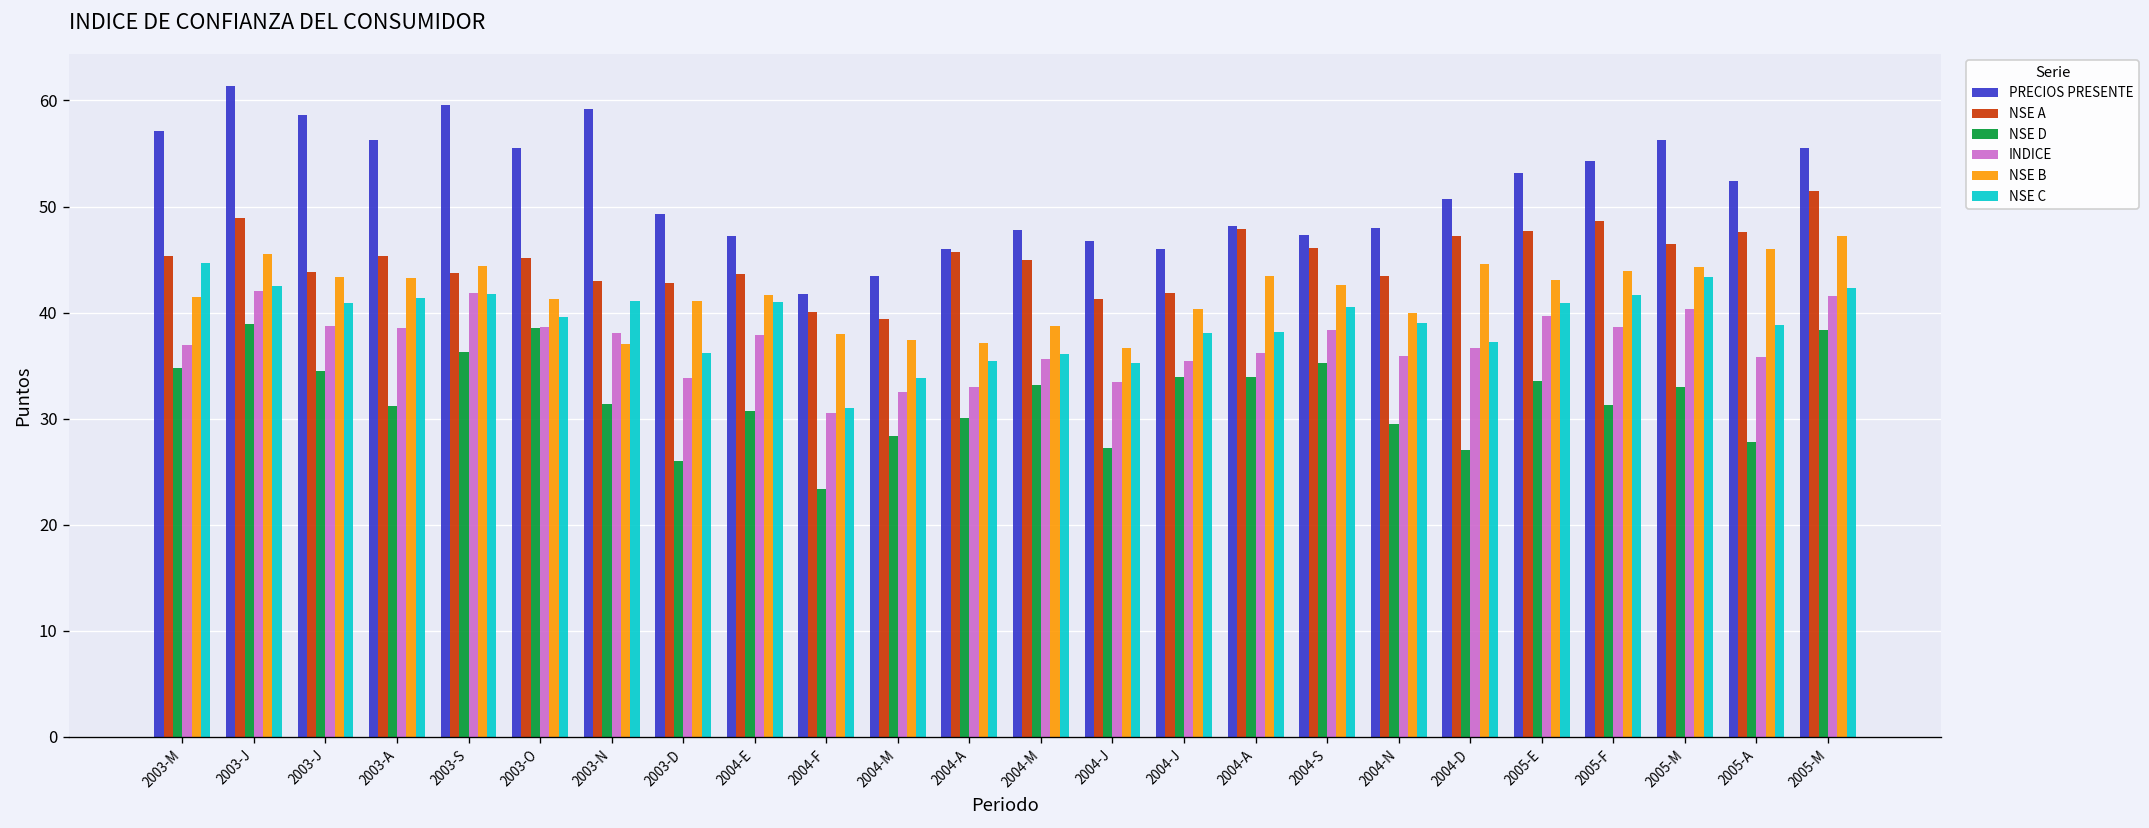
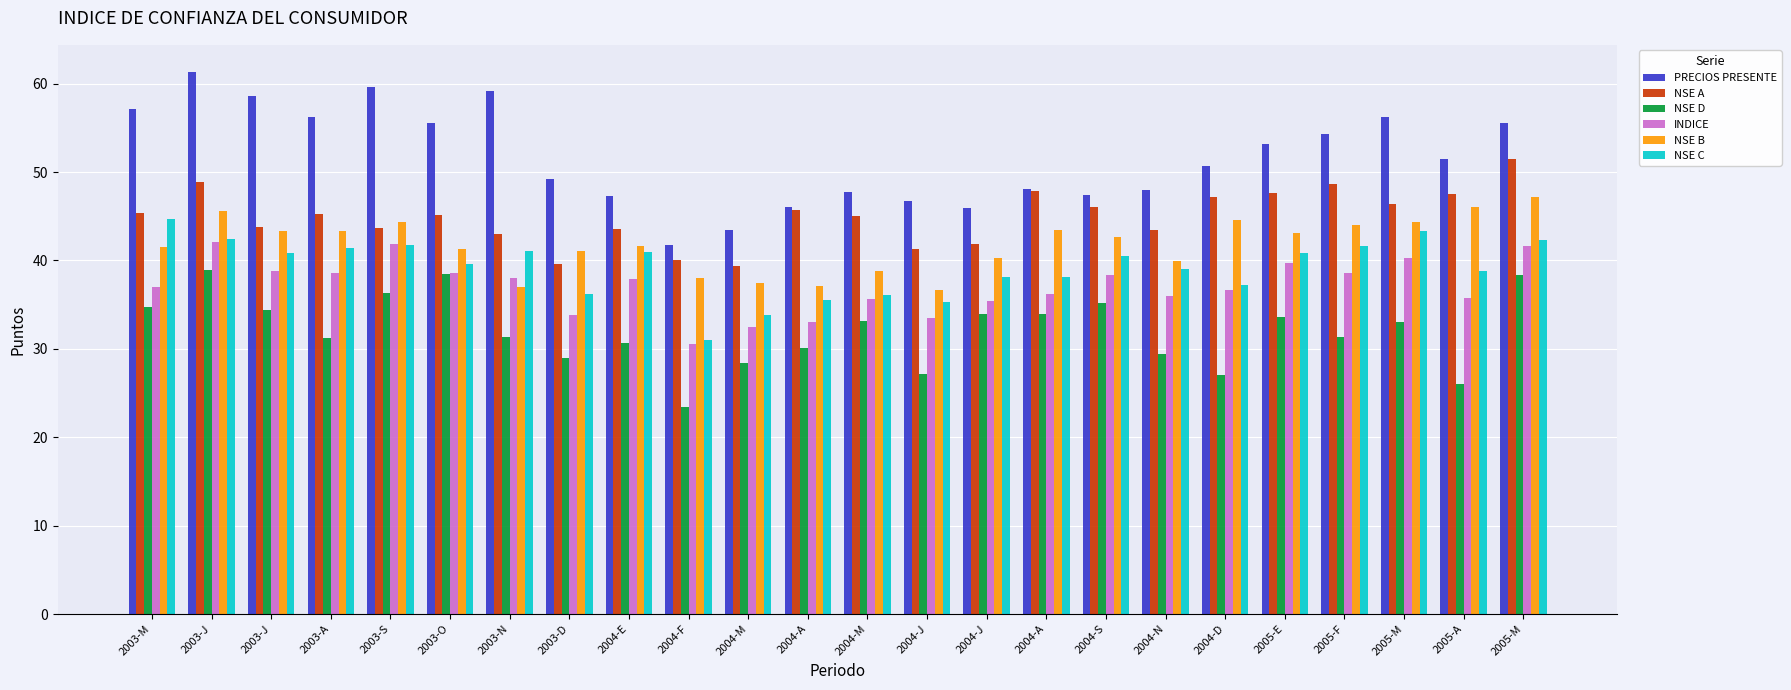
  {
    "PRECIOS PRESENTE": {
      "2003-M": 57,
      "2003-A": 56,
      "2003-S": 60,
      "2003-O": 56,
      "2003-N": 59,
      "2003-D": 49,
      "2004-E": 47,
      "2004-F": 42,
      "2004-S": 47,
      "2004-N": 48,
      "2004-D": 51,
      "2005-E": 53,
      "2005-F": 54,
-     "2005-A": 52
+     "2005-A": 51
    },
    "NSE A": {
      "2003-M": 45,
      "2003-A": 45,
      "2003-S": 44,
      "2003-O": 45,
      "2003-N": 43,
-     "2003-D": 43,
+     "2003-D": 40,
      "2004-E": 44,
      "2004-F": 40,
      "2004-S": 46,
      "2004-N": 43,
      "2004-D": 47,
      "2005-E": 48,
      "2005-F": 49,
      "2005-A": 48
    },
    "NSE D": {
      "2003-M": 35,
      "2003-A": 31,
      "2003-S": 36,
      "2003-O": 39,
      "2003-N": 31,
-     "2003-D": 26,
+     "2003-D": 29,
      "2004-E": 31,
      "2004-F": 23,
      "2004-S": 35,
      "2004-N": 29,
      "2004-D": 27,
      "2005-E": 34,
      "2005-F": 31,
-     "2005-A": 28
+     "2005-A": 26
    },
    "INDICE": {
      "2003-M": 37,
      "2003-A": 39,
      "2003-S": 42,
      "2003-O": 39,
      "2003-N": 38,
      "2003-D": 34,
      "2004-E": 38,
      "2004-F": 31,
      "2004-S": 38,
      "2004-N": 36,
      "2004-D": 37,
      "2005-E": 40,
      "2005-F": 39,
      "2005-A": 36
    },
    "NSE B": {
      "2003-M": 41,
      "2003-A": 43,
      "2003-S": 44,
      "2003-O": 41,
      "2003-N": 37,
      "2003-D": 41,
      "2004-E": 42,
      "2004-F": 38,
      "2004-S": 43,
      "2004-N": 40,
      "2004-D": 45,
      "2005-E": 43,
      "2005-F": 44,
      "2005-A": 46
    },
    "NSE C": {
      "2003-M": 45,
      "2003-A": 41,
      "2003-S": 42,
      "2003-O": 40,
      "2003-N": 41,
      "2003-D": 36,
      "2004-E": 41,
      "2004-F": 31,
      "2004-S": 41,
      "2004-N": 39,
      "2004-D": 37,
      "2005-E": 41,
      "2005-F": 42,
      "2005-A": 39
    }
  }
